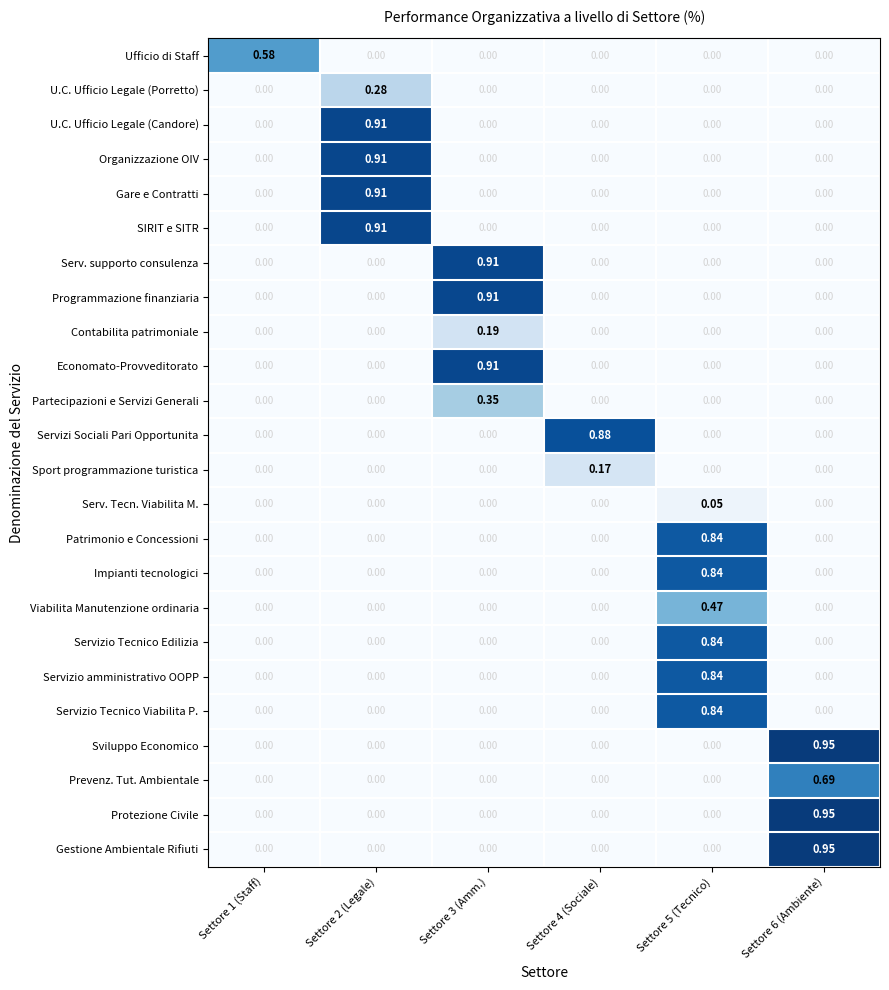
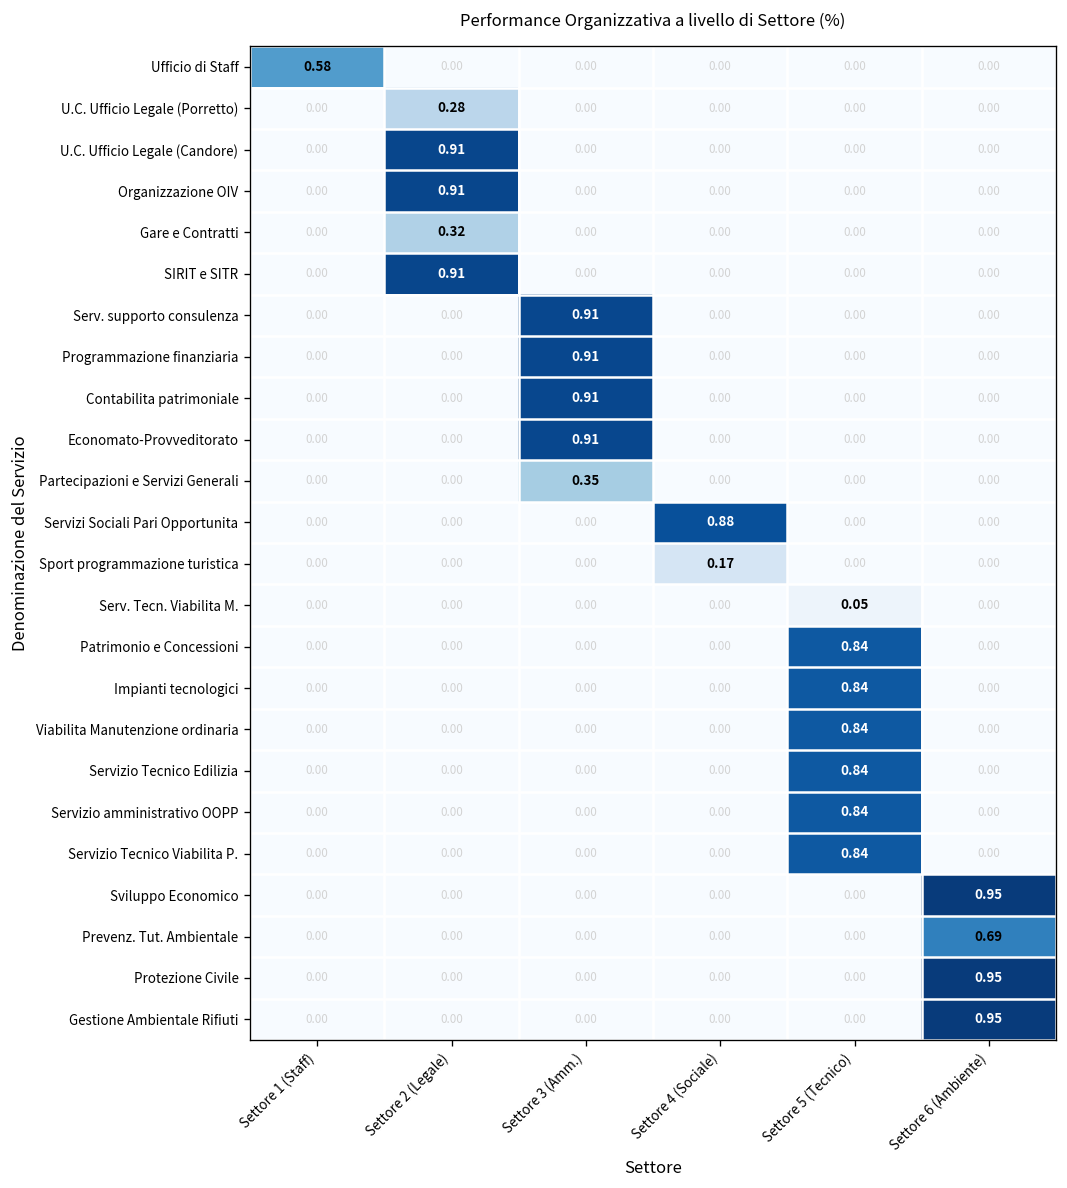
  {
    "Ufficio di Staff": {
      "Settore 1 (Staff)": 0.58
    },
    "U.C. Ufficio Legale (Porretto)": {
      "Settore 2 (Legale)": 0.28
    },
    "U.C. Ufficio Legale (Candore)": {
      "Settore 2 (Legale)": 0.91
    },
    "Organizzazione OIV": {
      "Settore 2 (Legale)": 0.91
    },
    "Gare e Contratti": {
-     "Settore 2 (Legale)": 0.91
+     "Settore 2 (Legale)": 0.32
    },
    "SIRIT e SITR": {
      "Settore 2 (Legale)": 0.91
    },
    "Serv. supporto consulenza": {
      "Settore 3 (Amm.)": 0.91
    },
    "Programmazione finanziaria": {
      "Settore 3 (Amm.)": 0.91
    },
    "Contabilita patrimoniale": {
-     "Settore 3 (Amm.)": 0.19
+     "Settore 3 (Amm.)": 0.91
    },
    "Economato-Provveditorato": {
      "Settore 3 (Amm.)": 0.91
    },
    "Partecipazioni e Servizi Generali": {
      "Settore 3 (Amm.)": 0.35
    },
    "Servizi Sociali Pari Opportunita": {
      "Settore 4 (Sociale)": 0.88
    },
    "Sport programmazione turistica": {
      "Settore 4 (Sociale)": 0.17
    },
    "Serv. Tecn. Viabilita M.": {
      "Settore 5 (Tecnico)": 0.05
    },
    "Patrimonio e Concessioni": {
      "Settore 5 (Tecnico)": 0.84
    },
    "Impianti tecnologici": {
      "Settore 5 (Tecnico)": 0.84
    },
    "Viabilita Manutenzione ordinaria": {
-     "Settore 5 (Tecnico)": 0.47
+     "Settore 5 (Tecnico)": 0.84
    },
    "Servizio Tecnico Edilizia": {
      "Settore 5 (Tecnico)": 0.84
    },
    "Servizio amministrativo OOPP": {
      "Settore 5 (Tecnico)": 0.84
    },
    "Servizio Tecnico Viabilita P.": {
      "Settore 5 (Tecnico)": 0.84
    },
    "Sviluppo Economico": {
      "Settore 6 (Ambiente)": 0.95
    },
    "Prevenz. Tut. Ambientale": {
      "Settore 6 (Ambiente)": 0.69
    },
    "Protezione Civile": {
      "Settore 6 (Ambiente)": 0.95
    },
    "Gestione Ambientale Rifiuti": {
      "Settore 6 (Ambiente)": 0.95
    }
  }
